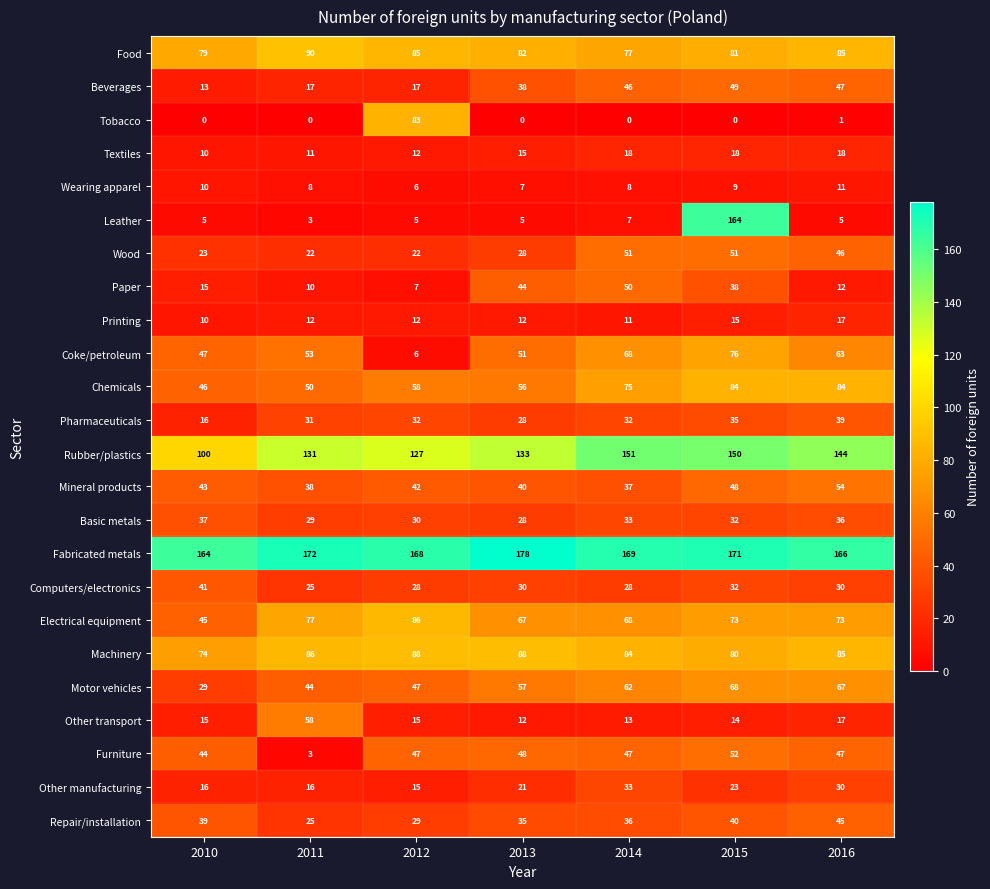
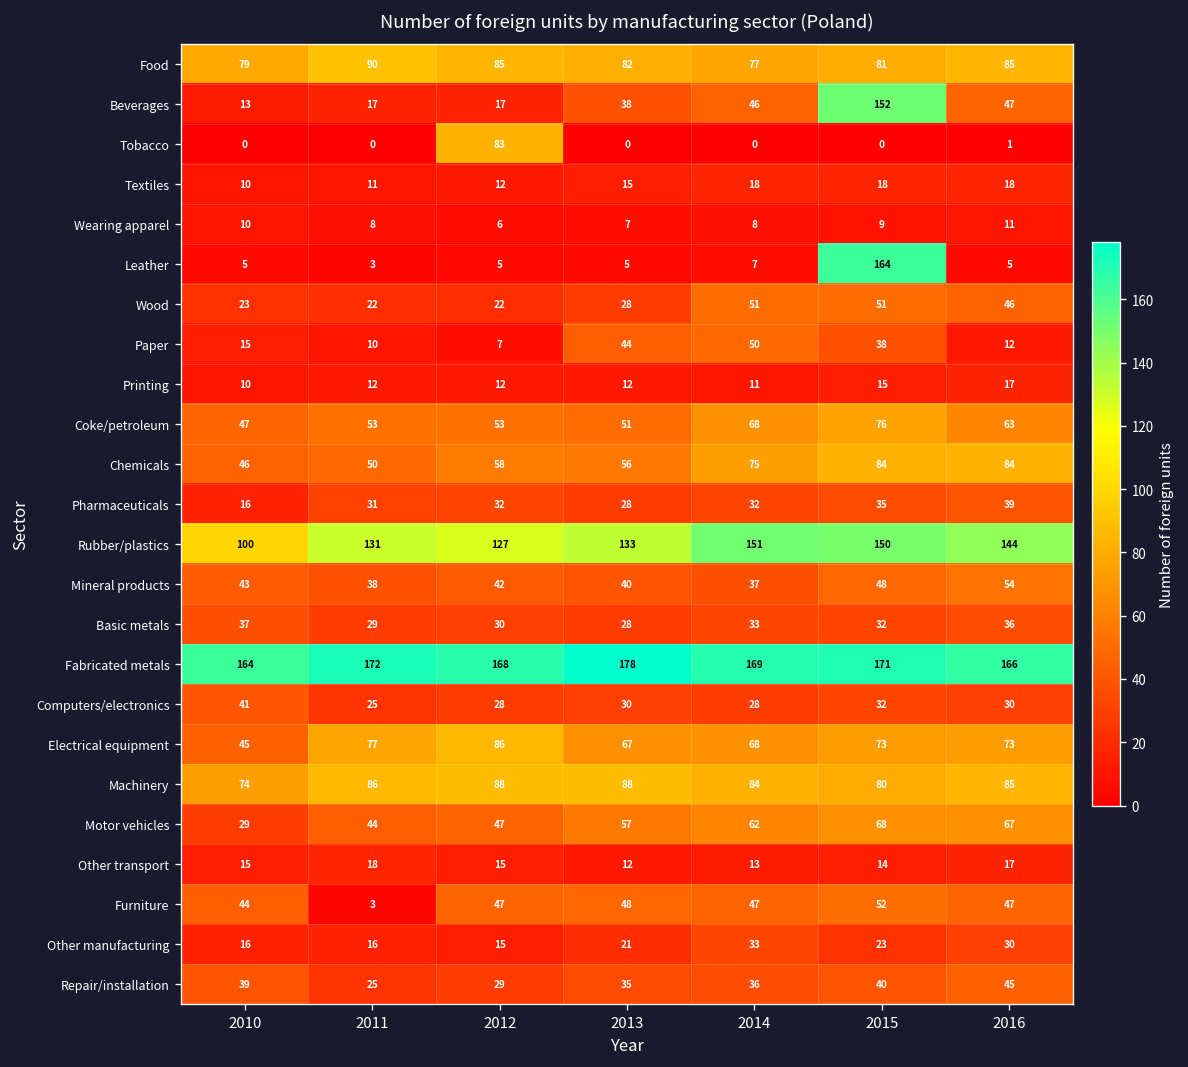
  {
    "Food": {
      "2010": 79,
      "2011": 90,
      "2012": 85,
      "2013": 82,
      "2014": 77,
      "2015": 81,
      "2016": 85
    },
    "Beverages": {
      "2010": 13,
      "2011": 17,
      "2012": 17,
      "2013": 38,
      "2014": 46,
-     "2015": 49,
+     "2015": 152,
      "2016": 47
    },
    "Tobacco": {
      "2010": 0,
      "2011": 0,
      "2012": 83,
      "2013": 0,
      "2014": 0,
      "2015": 0,
      "2016": 1
    },
    "Textiles": {
      "2010": 10,
      "2011": 11,
      "2012": 12,
      "2013": 15,
      "2014": 18,
      "2015": 18,
      "2016": 18
    },
    "Wearing apparel": {
      "2010": 10,
      "2011": 8,
      "2012": 6,
      "2013": 7,
      "2014": 8,
      "2015": 9,
      "2016": 11
    },
    "Leather": {
      "2010": 5,
      "2011": 3,
      "2012": 5,
      "2013": 5,
      "2014": 7,
      "2015": 164,
      "2016": 5
    },
    "Wood": {
      "2010": 23,
      "2011": 22,
      "2012": 22,
      "2013": 28,
      "2014": 51,
      "2015": 51,
      "2016": 46
    },
    "Paper": {
      "2010": 15,
      "2011": 10,
      "2012": 7,
      "2013": 44,
      "2014": 50,
      "2015": 38,
      "2016": 12
    },
    "Printing": {
      "2010": 10,
      "2011": 12,
      "2012": 12,
      "2013": 12,
      "2014": 11,
      "2015": 15,
      "2016": 17
    },
    "Coke/petroleum": {
      "2010": 47,
      "2011": 53,
-     "2012": 6,
+     "2012": 53,
      "2013": 51,
      "2014": 68,
      "2015": 76,
      "2016": 63
    },
    "Chemicals": {
      "2010": 46,
      "2011": 50,
      "2012": 58,
      "2013": 56,
      "2014": 75,
      "2015": 84,
      "2016": 84
    },
    "Pharmaceuticals": {
      "2010": 16,
      "2011": 31,
      "2012": 32,
      "2013": 28,
      "2014": 32,
      "2015": 35,
      "2016": 39
    },
    "Rubber/plastics": {
      "2010": 100,
      "2011": 131,
      "2012": 127,
      "2013": 133,
      "2014": 151,
      "2015": 150,
      "2016": 144
    },
    "Mineral products": {
      "2010": 43,
      "2011": 38,
      "2012": 42,
      "2013": 40,
      "2014": 37,
      "2015": 48,
      "2016": 54
    },
    "Basic metals": {
      "2010": 37,
      "2011": 29,
      "2012": 30,
      "2013": 28,
      "2014": 33,
      "2015": 32,
      "2016": 36
    },
    "Fabricated metals": {
      "2010": 164,
      "2011": 172,
      "2012": 168,
      "2013": 178,
      "2014": 169,
      "2015": 171,
      "2016": 166
    },
    "Computers/electronics": {
      "2010": 41,
      "2011": 25,
      "2012": 28,
      "2013": 30,
      "2014": 28,
      "2015": 32,
      "2016": 30
    },
    "Electrical equipment": {
      "2010": 45,
      "2011": 77,
      "2012": 86,
      "2013": 67,
      "2014": 68,
      "2015": 73,
      "2016": 73
    },
    "Machinery": {
      "2010": 74,
      "2011": 86,
      "2012": 88,
      "2013": 88,
      "2014": 84,
      "2015": 80,
      "2016": 85
    },
    "Motor vehicles": {
      "2010": 29,
      "2011": 44,
      "2012": 47,
      "2013": 57,
      "2014": 62,
      "2015": 68,
      "2016": 67
    },
    "Other transport": {
      "2010": 15,
-     "2011": 58,
+     "2011": 18,
      "2012": 15,
      "2013": 12,
      "2014": 13,
      "2015": 14,
      "2016": 17
    },
    "Furniture": {
      "2010": 44,
      "2011": 3,
      "2012": 47,
      "2013": 48,
      "2014": 47,
      "2015": 52,
      "2016": 47
    },
    "Other manufacturing": {
      "2010": 16,
      "2011": 16,
      "2012": 15,
      "2013": 21,
      "2014": 33,
      "2015": 23,
      "2016": 30
    },
    "Repair/installation": {
      "2010": 39,
      "2011": 25,
      "2012": 29,
      "2013": 35,
      "2014": 36,
      "2015": 40,
      "2016": 45
    }
  }
